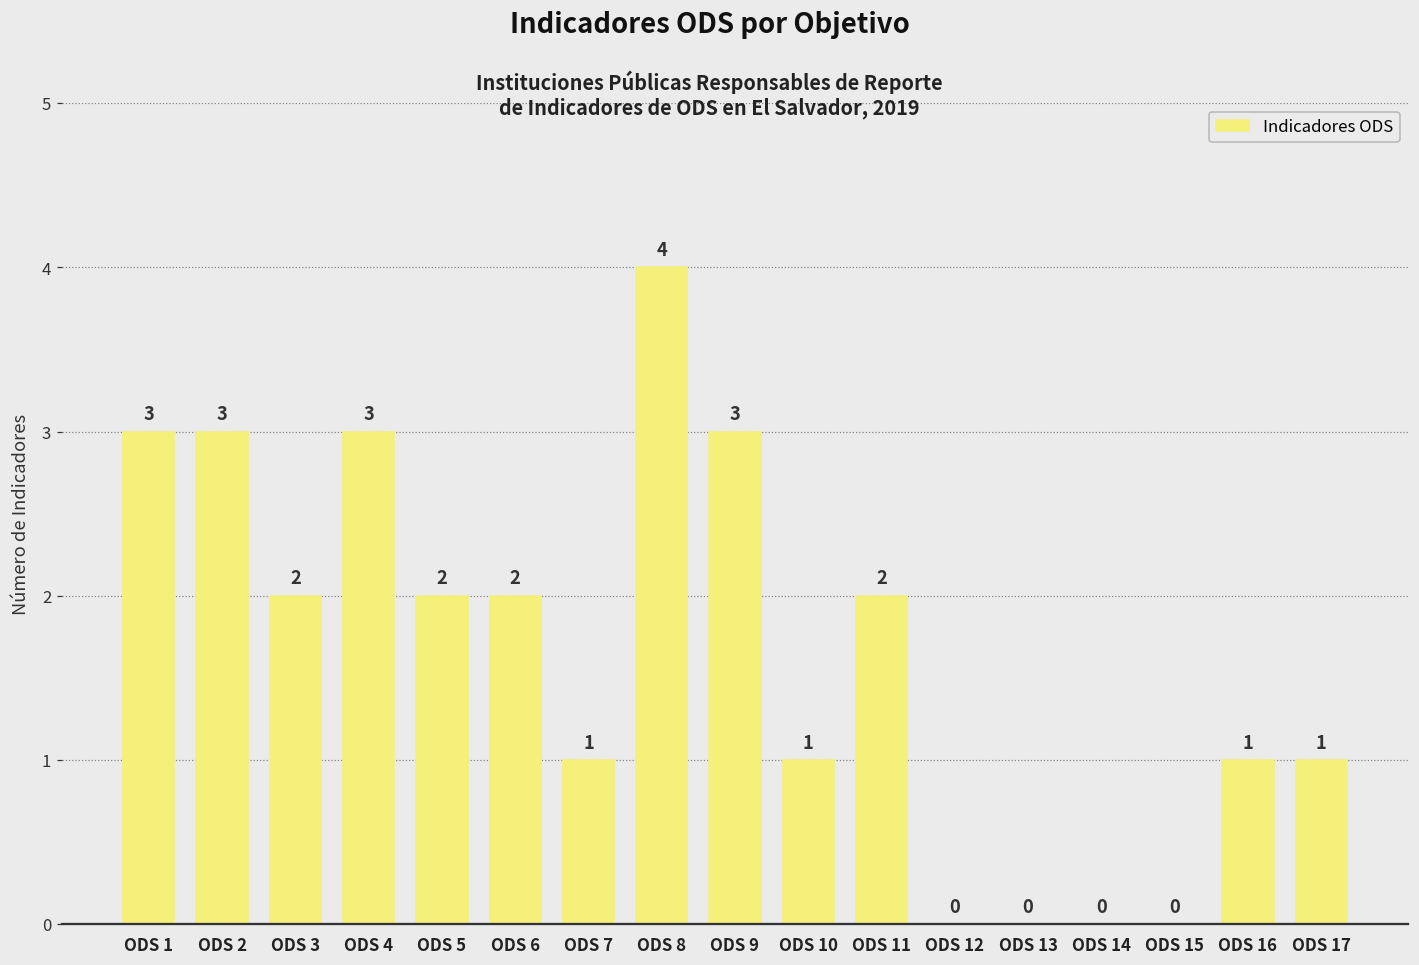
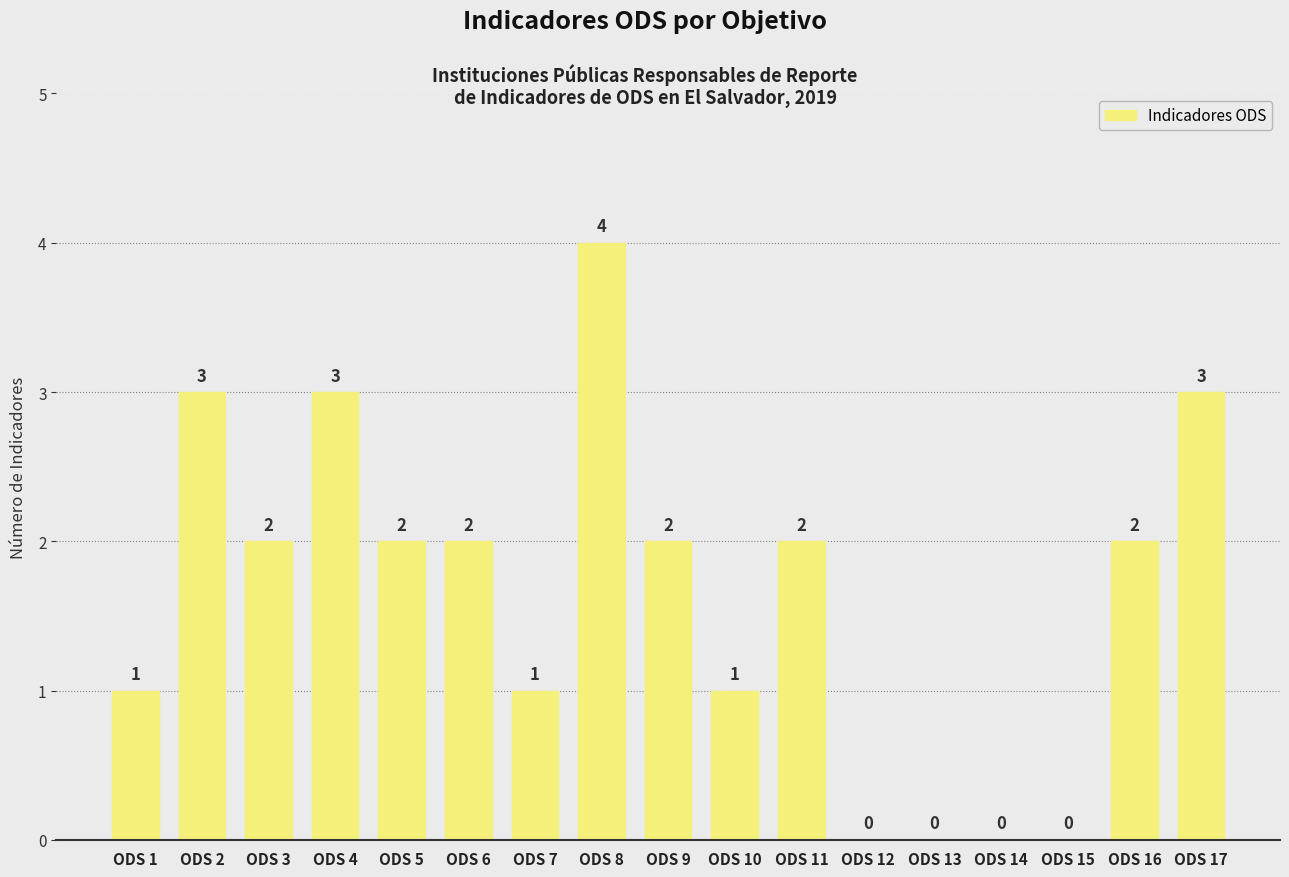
  {
-   "ODS 1": 3,
+   "ODS 1": 1,
    "ODS 2": 3,
    "ODS 3": 2,
    "ODS 4": 3,
    "ODS 5": 2,
    "ODS 6": 2,
    "ODS 7": 1,
    "ODS 8": 4,
-   "ODS 9": 3,
+   "ODS 9": 2,
    "ODS 10": 1,
    "ODS 11": 2,
    "ODS 12": 0,
    "ODS 13": 0,
    "ODS 14": 0,
    "ODS 15": 0,
-   "ODS 16": 1,
-   "ODS 17": 1
+   "ODS 16": 2,
+   "ODS 17": 3
  }
